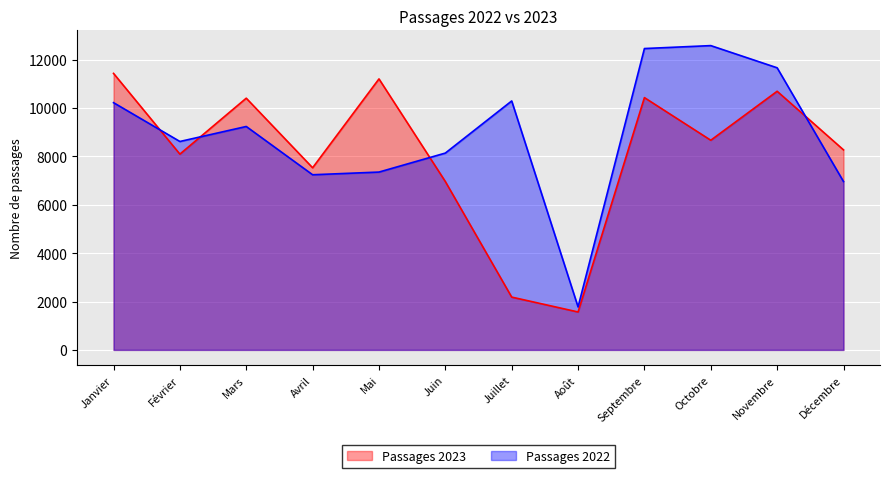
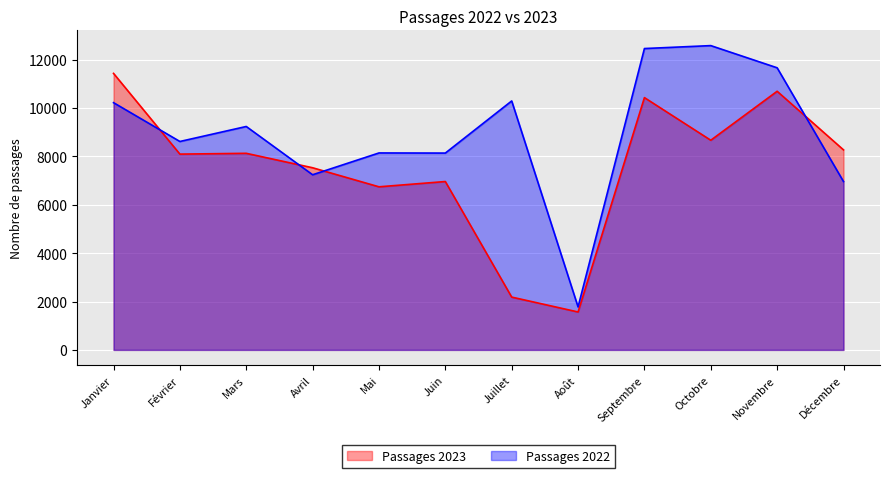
  {
    "Passages 2023": {
      "Janvier": 11400,
      "Février": 8100,
-     "Mars": 10400,
+     "Mars": 8100,
      "Avril": 7500,
-     "Mai": 11200,
+     "Mai": 6700,
      "Juin": 7000,
      "Juillet": 2200,
      "Août": 1600,
      "Septembre": 10400,
      "Octobre": 8700,
      "Novembre": 10700,
      "Décembre": 8300
    },
    "Passages 2022": {
      "Janvier": 10200,
      "Février": 8600,
      "Mars": 9200,
      "Avril": 7200,
-     "Mai": 7300,
+     "Mai": 8100,
      "Juin": 8100,
      "Juillet": 10300,
      "Août": 1800,
      "Septembre": 12500,
      "Octobre": 12600,
      "Novembre": 11700,
      "Décembre": 7000
    }
  }
